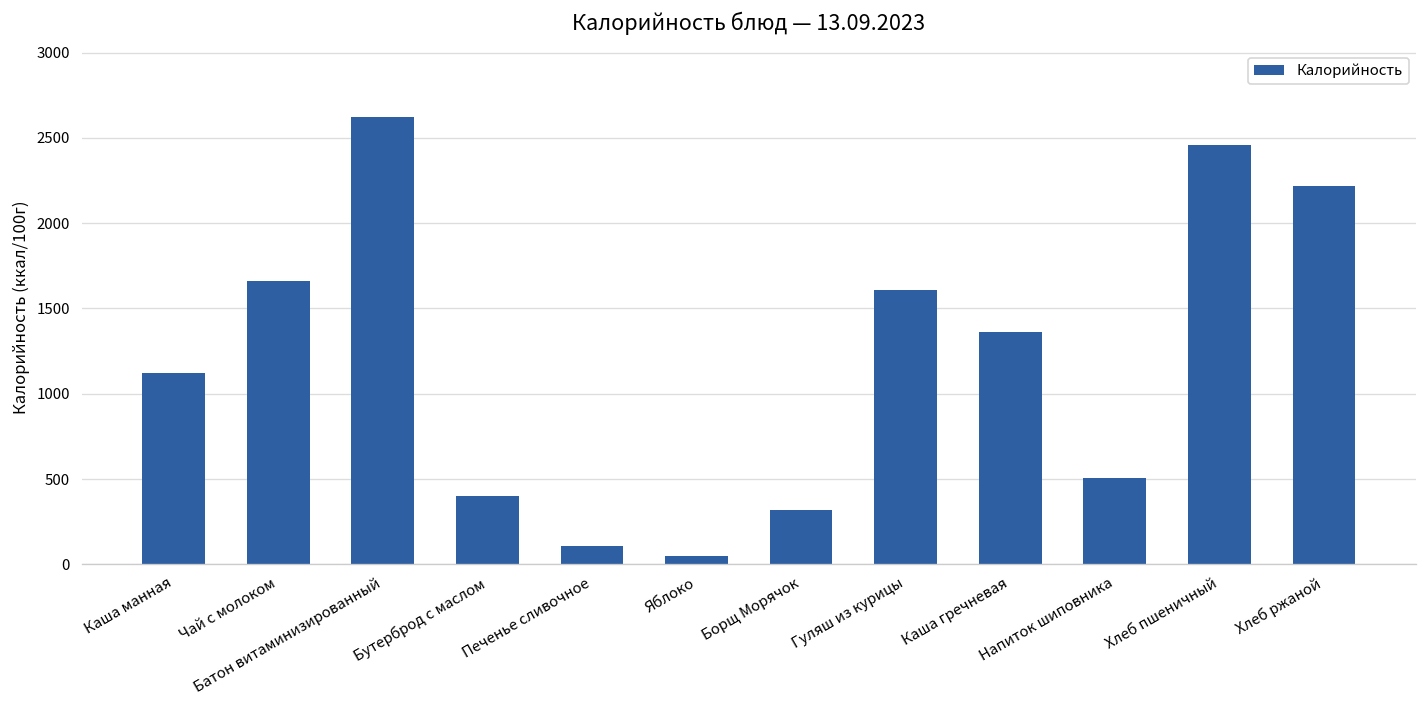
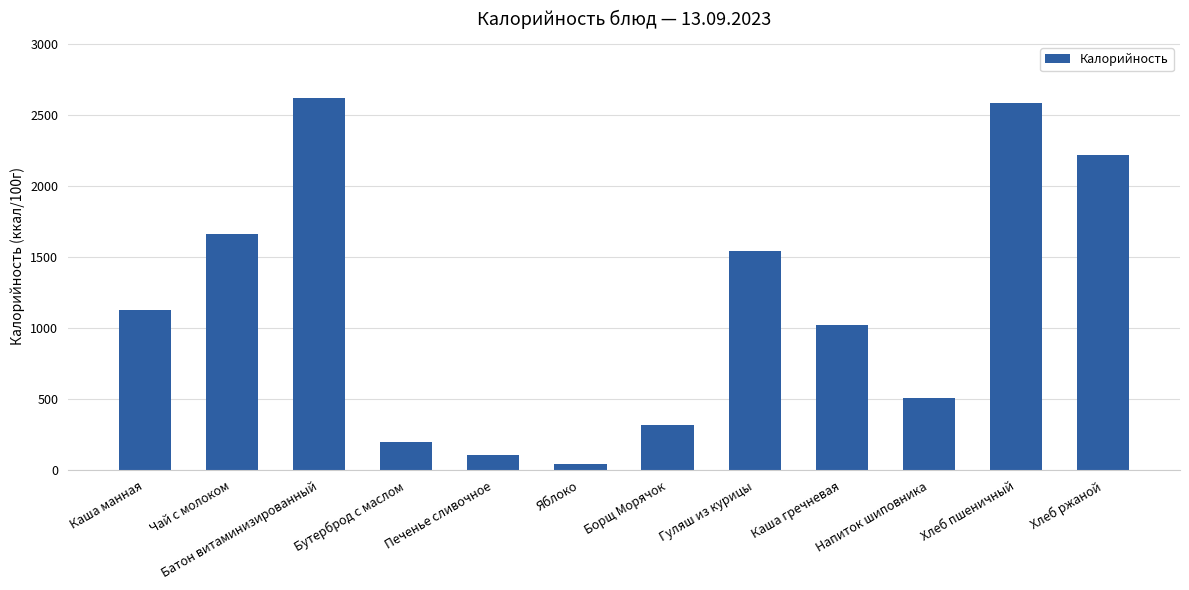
  {
    "Каша манная": 1120,
    "Чай с молоком": 1660,
    "Батон витаминизированный": 2620,
-   "Бутерброд с маслом": 400,
+   "Бутерброд с маслом": 200,
    "Печенье сливочное": 110,
    "Яблоко": 50,
    "Борщ Морячок": 320,
-   "Гуляш из курицы": 1610,
-   "Каша гречневая": 1360,
+   "Гуляш из курицы": 1540,
+   "Каша гречневая": 1020,
    "Напиток шиповника": 510,
-   "Хлеб пшеничный": 2460,
+   "Хлеб пшеничный": 2580,
    "Хлеб ржаной": 2220
  }
